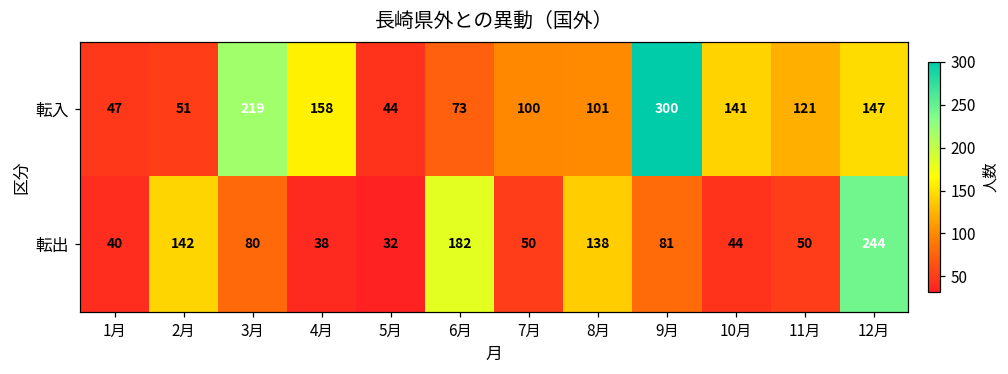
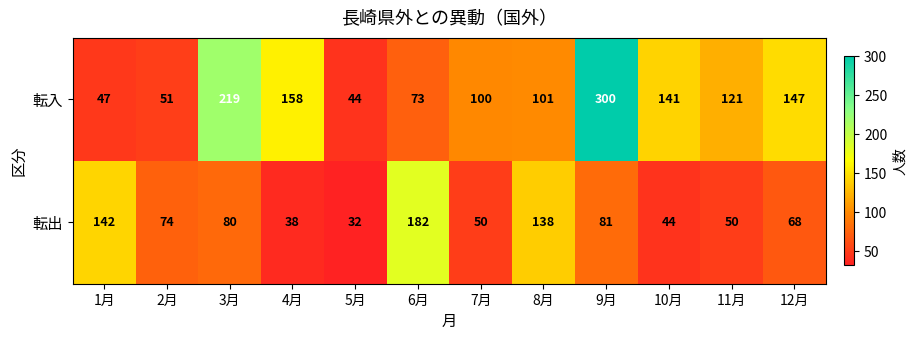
  {
    "転入": {
      "1月": 47,
      "2月": 51,
      "3月": 219,
      "4月": 158,
      "5月": 44,
      "6月": 73,
      "7月": 100,
      "8月": 101,
      "9月": 300,
      "10月": 141,
      "11月": 121,
      "12月": 147
    },
    "転出": {
-     "1月": 40,
-     "2月": 142,
+     "1月": 142,
+     "2月": 74,
      "3月": 80,
      "4月": 38,
      "5月": 32,
      "6月": 182,
      "7月": 50,
      "8月": 138,
      "9月": 81,
      "10月": 44,
      "11月": 50,
-     "12月": 244
+     "12月": 68
    }
  }
